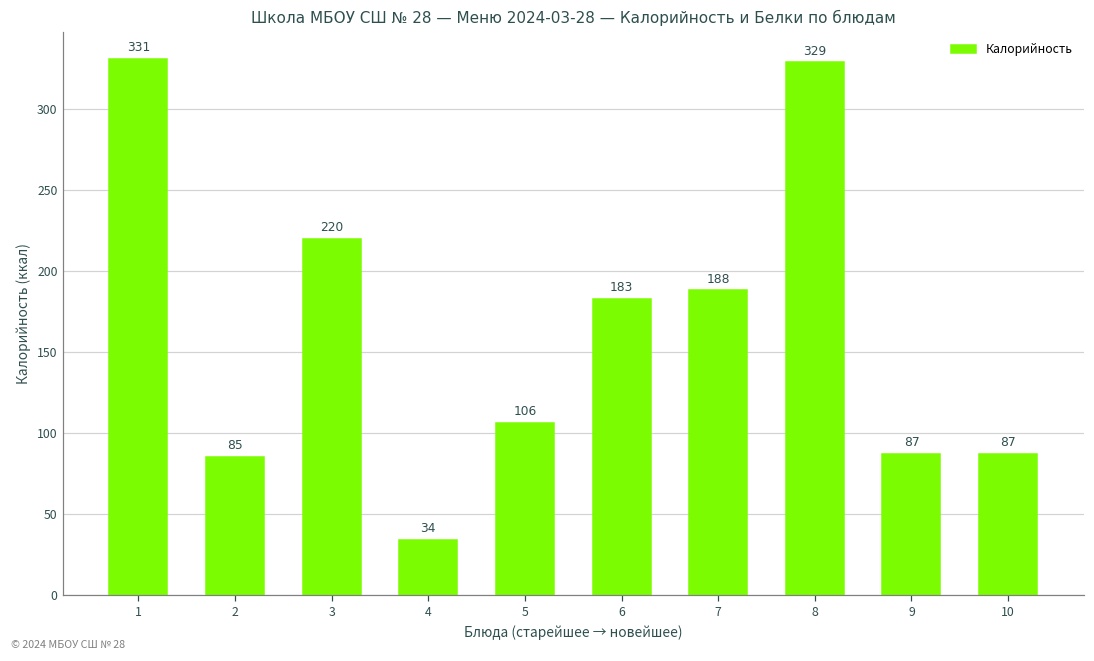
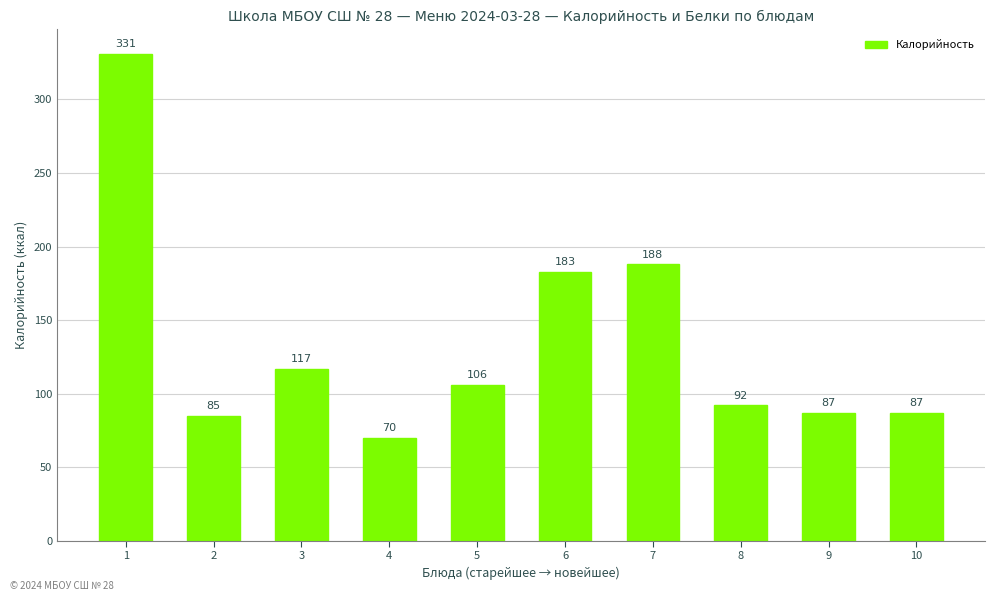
  {
    "1": 331,
    "2": 85,
-   "3": 220,
-   "4": 34,
+   "3": 117,
+   "4": 70,
    "5": 106,
    "6": 183,
    "7": 188,
-   "8": 329,
+   "8": 92,
    "9": 87,
    "10": 87
  }
